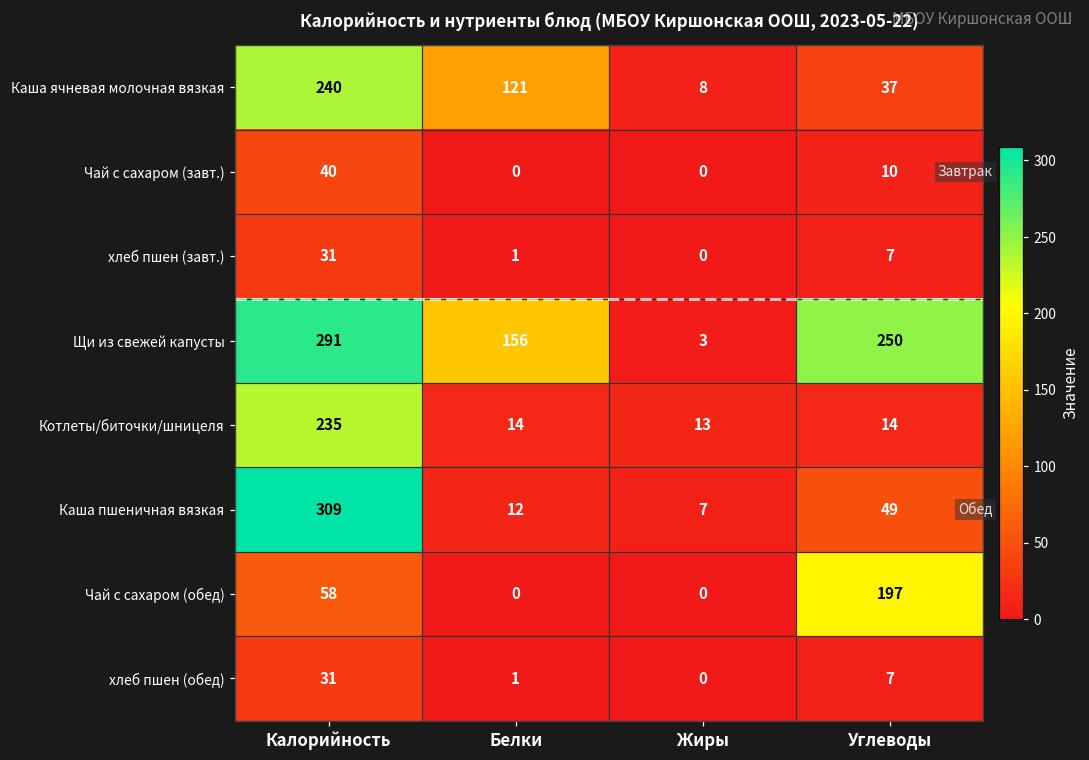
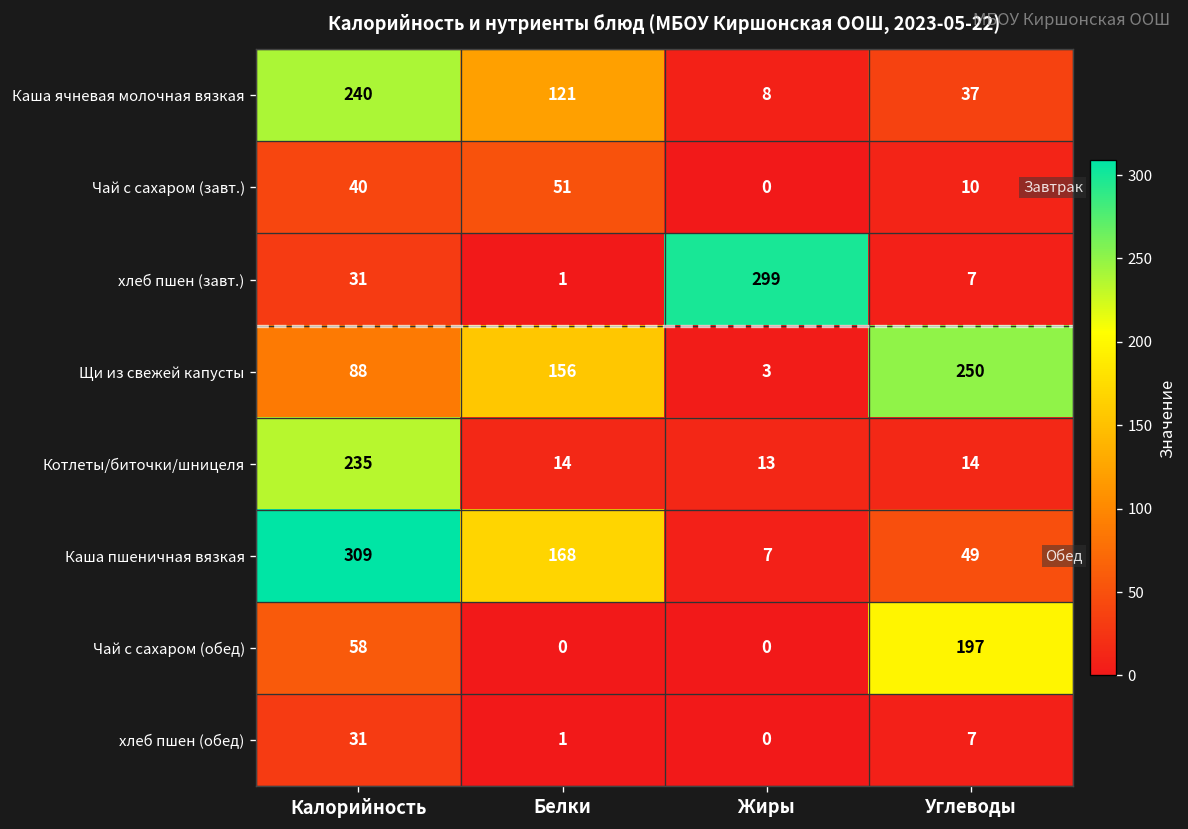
  {
    "Каша ячневая молочная вязкая": {
      "Калорийность": 240,
      "Белки": 121,
      "Жиры": 8,
      "Углеводы": 37
    },
    "Чай с сахаром (завт.)": {
      "Калорийность": 40,
-     "Белки": 0,
+     "Белки": 51,
      "Жиры": 0,
      "Углеводы": 10
    },
    "хлеб пшен (завт.)": {
      "Калорийность": 31,
      "Белки": 1,
-     "Жиры": 0,
+     "Жиры": 299,
      "Углеводы": 7
    },
    "Щи из свежей капусты": {
-     "Калорийность": 291,
+     "Калорийность": 88,
      "Белки": 156,
      "Жиры": 3,
      "Углеводы": 250
    },
    "Котлеты/биточки/шницеля": {
      "Калорийность": 235,
      "Белки": 14,
      "Жиры": 13,
      "Углеводы": 14
    },
    "Каша пшеничная вязкая": {
      "Калорийность": 309,
-     "Белки": 12,
+     "Белки": 168,
      "Жиры": 7,
      "Углеводы": 49
    },
    "Чай с сахаром (обед)": {
      "Калорийность": 58,
      "Белки": 0,
      "Жиры": 0,
      "Углеводы": 197
    },
    "хлеб пшен (обед)": {
      "Калорийность": 31,
      "Белки": 1,
      "Жиры": 0,
      "Углеводы": 7
    }
  }
